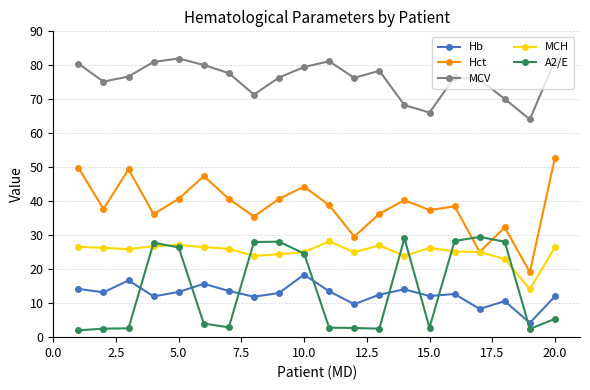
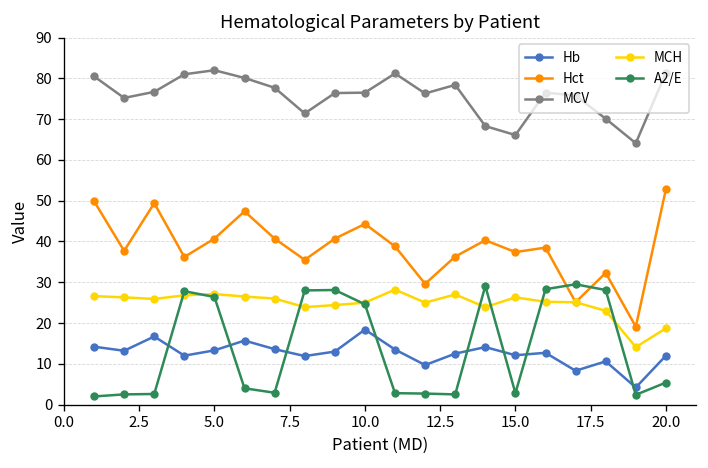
  {
    "Hb": {
      "5.0": 13,
      "10.0": 18,
      "15.0": 12,
      "20.0": 12
    },
    "Hct": {
      "5.0": 41,
      "10.0": 44,
      "15.0": 37,
      "20.0": 53
    },
    "MCV": {
      "5.0": 82,
-     "10.0": 80,
+     "10.0": 77,
      "15.0": 66
    },
    "MCH": {
      "15.0": 26,
-     "20.0": 27
+     "20.0": 19
    },
    "A2/E": {
      "15.0": 3,
      "20.0": 5
    }
  }
